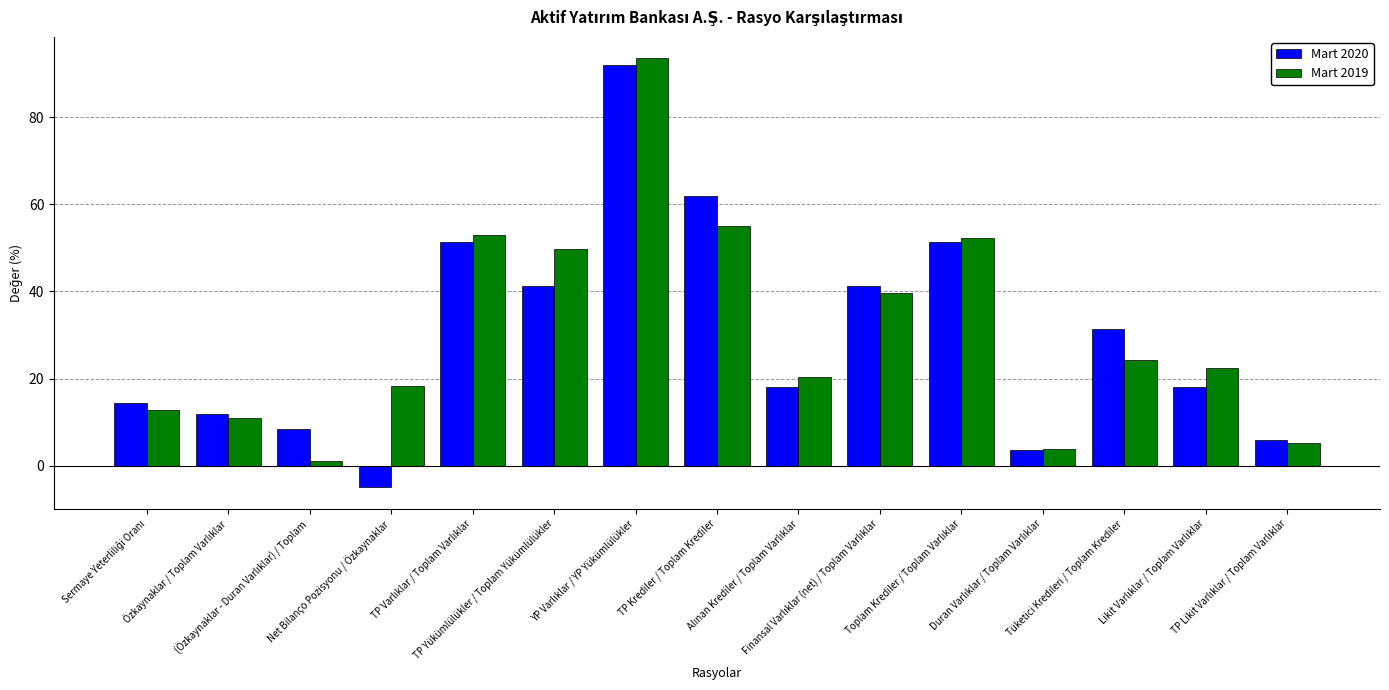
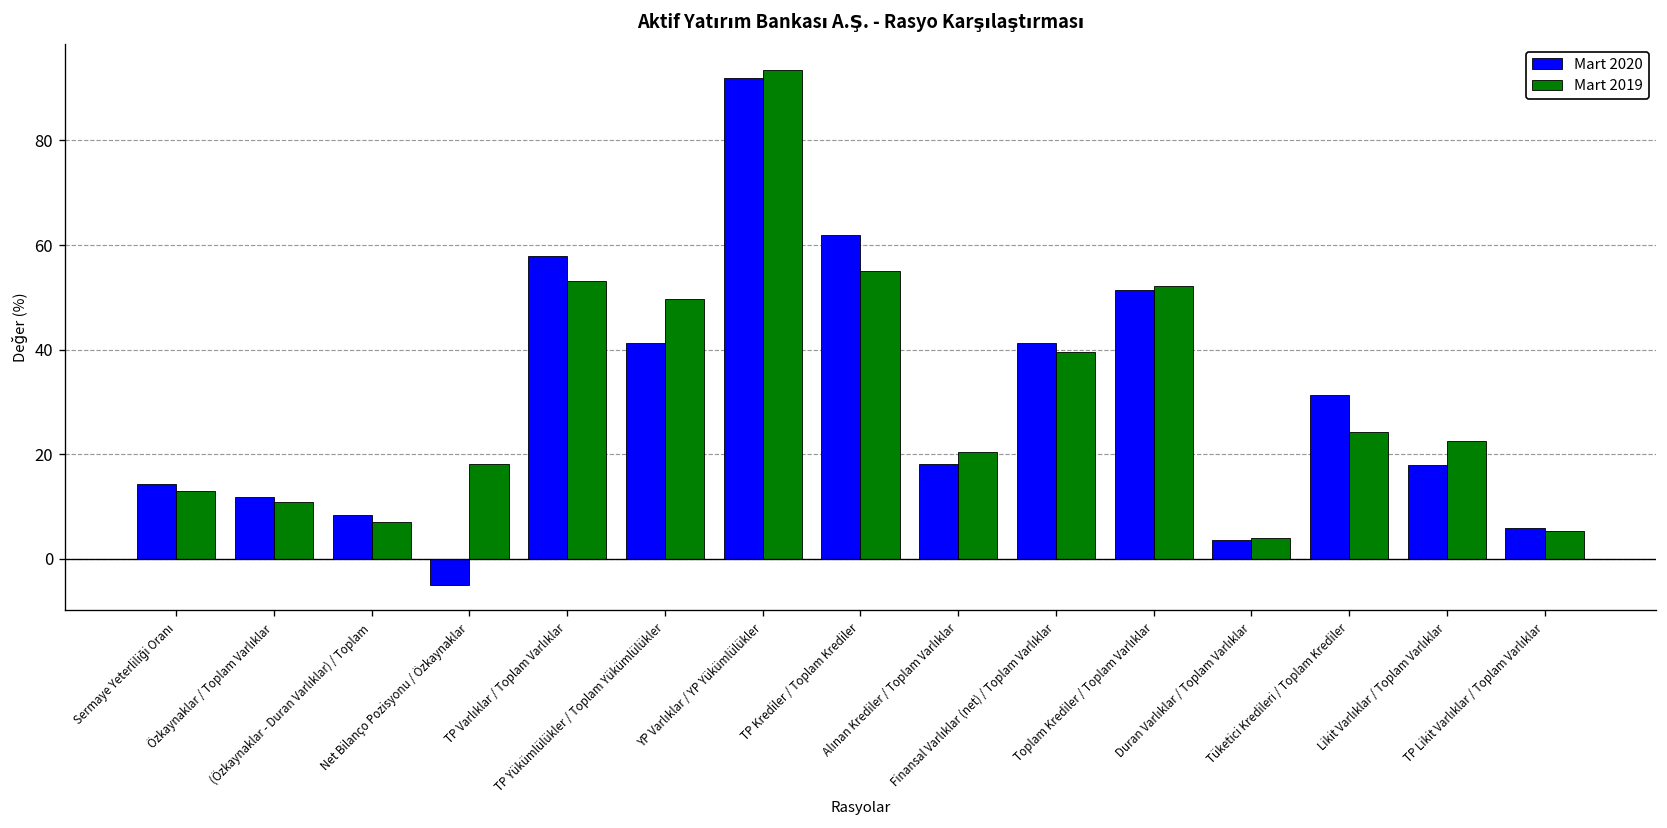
  {
    "Mart 2020": {
      "Sermaye Yeterliliği Oranı": 14,
      "Özkaynaklar / Toplam Varlıklar": 12,
      "(Özkaynaklar - Duran Varlıklar) / Toplam": 8,
      "Net Bilanço Pozisyonu / Özkaynaklar": -5,
-     "TP Varlıklar / Toplam Varlıklar": 51,
+     "TP Varlıklar / Toplam Varlıklar": 58,
      "TP Yükümlülükler / Toplam Yükümlülükler": 41,
      "YP Varlıklar / YP Yükümlülükler": 92,
      "TP Krediler / Toplam Krediler": 62,
      "Alınan Krediler / Toplam Varlıklar": 18,
      "Finansal Varlıklar (net) / Toplam Varlıklar": 41,
      "Toplam Krediler / Toplam Varlıklar": 51,
      "Duran Varlıklar / Toplam Varlıklar": 4,
      "Tüketici Kredileri / Toplam Krediler": 31,
      "Likit Varlıklar / Toplam Varlıklar": 18,
      "TP Likit Varlıklar / Toplam Varlıklar": 6
    },
    "Mart 2019": {
      "Sermaye Yeterliliği Oranı": 13,
      "Özkaynaklar / Toplam Varlıklar": 11,
-     "(Özkaynaklar - Duran Varlıklar) / Toplam": 1,
+     "(Özkaynaklar - Duran Varlıklar) / Toplam": 7,
      "Net Bilanço Pozisyonu / Özkaynaklar": 18,
      "TP Varlıklar / Toplam Varlıklar": 53,
      "TP Yükümlülükler / Toplam Yükümlülükler": 50,
      "YP Varlıklar / YP Yükümlülükler": 93,
      "TP Krediler / Toplam Krediler": 55,
      "Alınan Krediler / Toplam Varlıklar": 20,
      "Finansal Varlıklar (net) / Toplam Varlıklar": 40,
      "Toplam Krediler / Toplam Varlıklar": 52,
      "Duran Varlıklar / Toplam Varlıklar": 4,
      "Tüketici Kredileri / Toplam Krediler": 24,
      "Likit Varlıklar / Toplam Varlıklar": 23,
      "TP Likit Varlıklar / Toplam Varlıklar": 5
    }
  }
